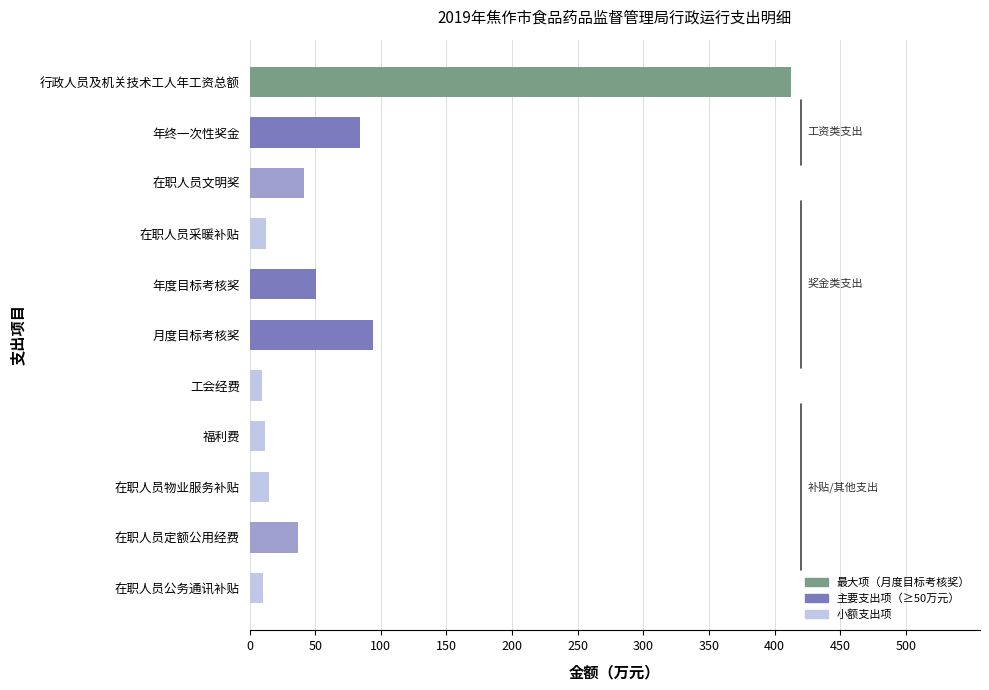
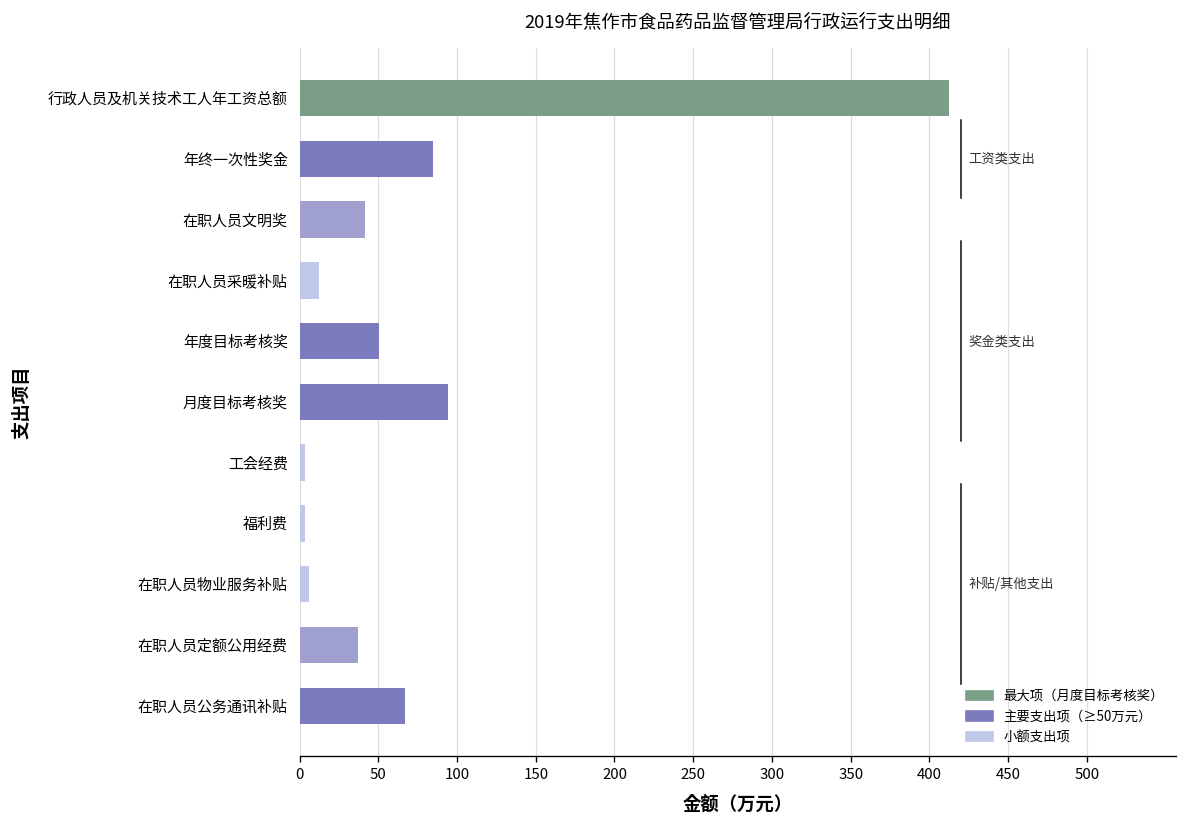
  {
    "行政人员及机关技术工人年工资总额": 412,
    "年终一次性奖金": 84,
    "在职人员文明奖": 41,
    "在职人员采暖补贴": 12,
    "年度目标考核奖": 51,
    "月度目标考核奖": 94,
-   "工会经费": 9,
-   "福利费": 12,
-   "在职人员物业服务补贴": 15,
+   "工会经费": 3,
+   "福利费": 4,
+   "在职人员物业服务补贴": 6,
    "在职人员定额公用经费": 37,
-   "在职人员公务通讯补贴": 10
+   "在职人员公务通讯补贴": 67
  }
